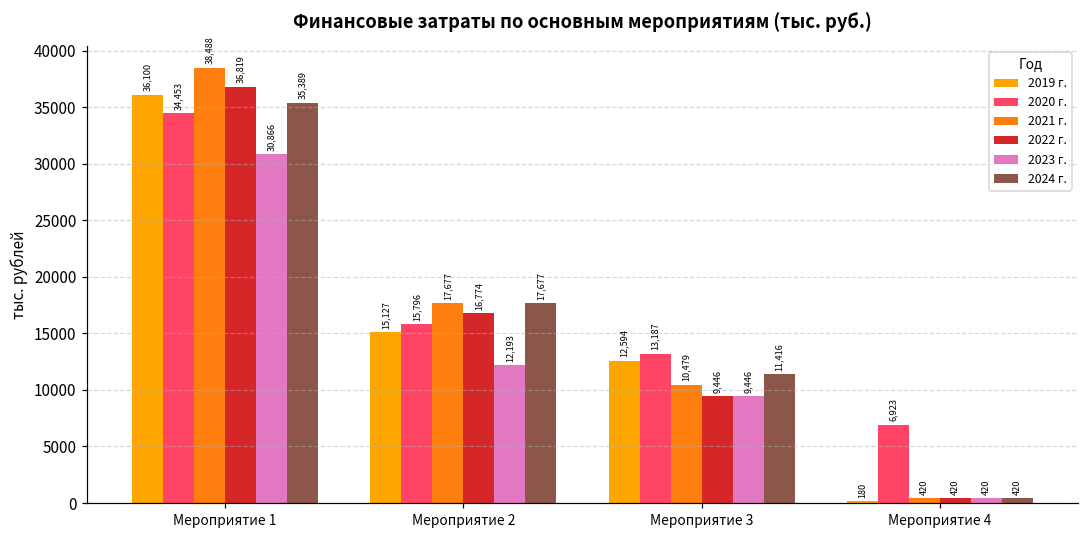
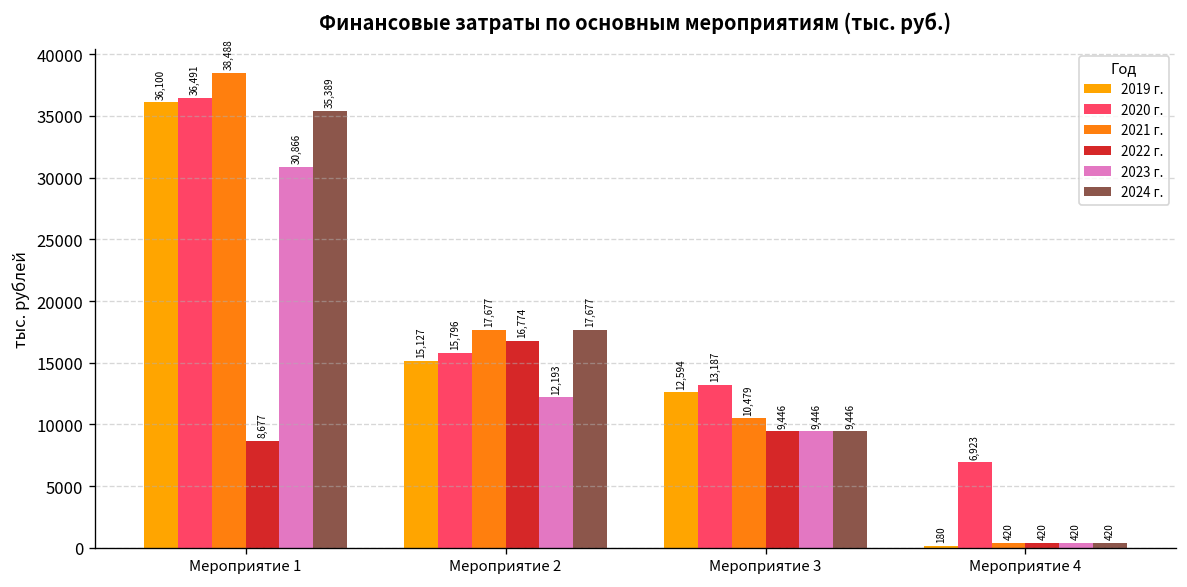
  {
    "2020 г.": {
-     "Мероприятие 1": "34,453",
+     "Мероприятие 1": "36,491",
      "Мероприятие 2": "15,796",
      "Мероприятие 3": "13,187",
      "Мероприятие 4": "6,923"
    },
    "2022 г.": {
-     "Мероприятие 1": "36,819",
+     "Мероприятие 1": "8,677",
      "Мероприятие 2": "16,774",
      "Мероприятие 3": "9,446",
      "Мероприятие 4": "420"
    },
    "2023 г.": {
      "Мероприятие 1": "30,866",
      "Мероприятие 2": "12,193",
      "Мероприятие 3": "9,446",
      "Мероприятие 4": "420"
    },
    "2024 г.": {
      "Мероприятие 1": "35,389",
      "Мероприятие 2": "17,677",
-     "Мероприятие 3": "11,416",
+     "Мероприятие 3": "9,446",
      "Мероприятие 4": "420"
    }
  }
